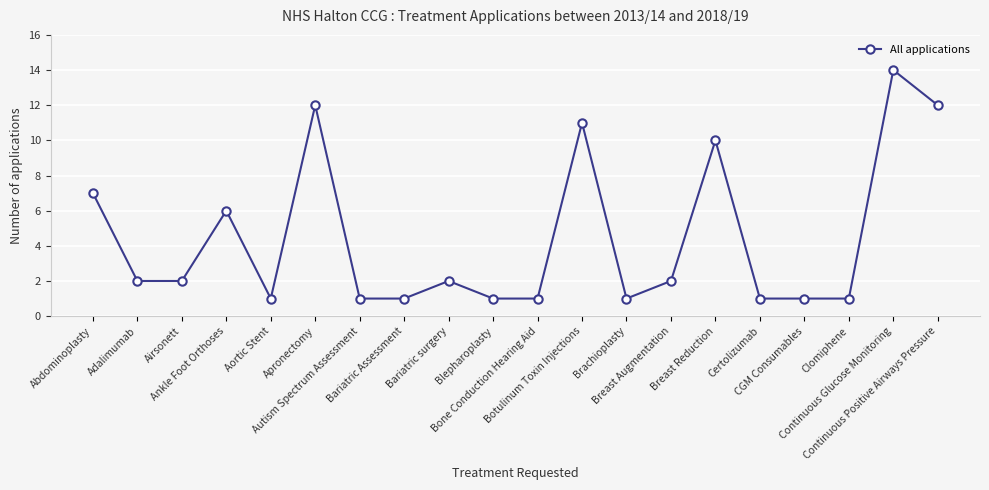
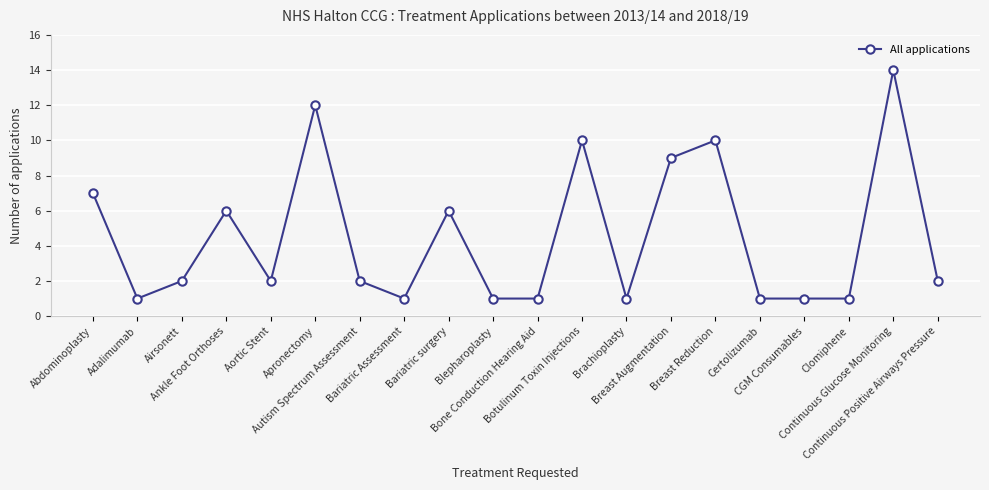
  {
    "Abdominoplasty": 7,
-   "Adalimumab": 2,
+   "Adalimumab": 1,
    "Airsonett": 2,
    "Ankle Foot Orthoses": 6,
-   "Aortic Stent": 1,
+   "Aortic Stent": 2,
    "Apronectomy": 12,
-   "Autism Spectrum Assessment": 1,
+   "Autism Spectrum Assessment": 2,
    "Bariatric Assessment": 1,
-   "Bariatric surgery": 2,
+   "Bariatric surgery": 6,
    "Blepharoplasty": 1,
    "Bone Conduction Hearing Aid": 1,
-   "Botulinum Toxin Injections": 11,
+   "Botulinum Toxin Injections": 10,
    "Brachioplasty": 1,
-   "Breast Augmentation": 2,
+   "Breast Augmentation": 9,
    "Breast Reduction": 10,
    "Certolizumab": 1,
    "CGM Consumables": 1,
    "Clomiphene": 1,
    "Continuous Glucose Monitoring": 14,
-   "Continuous Positive Airways Pressure": 12
+   "Continuous Positive Airways Pressure": 2
  }
